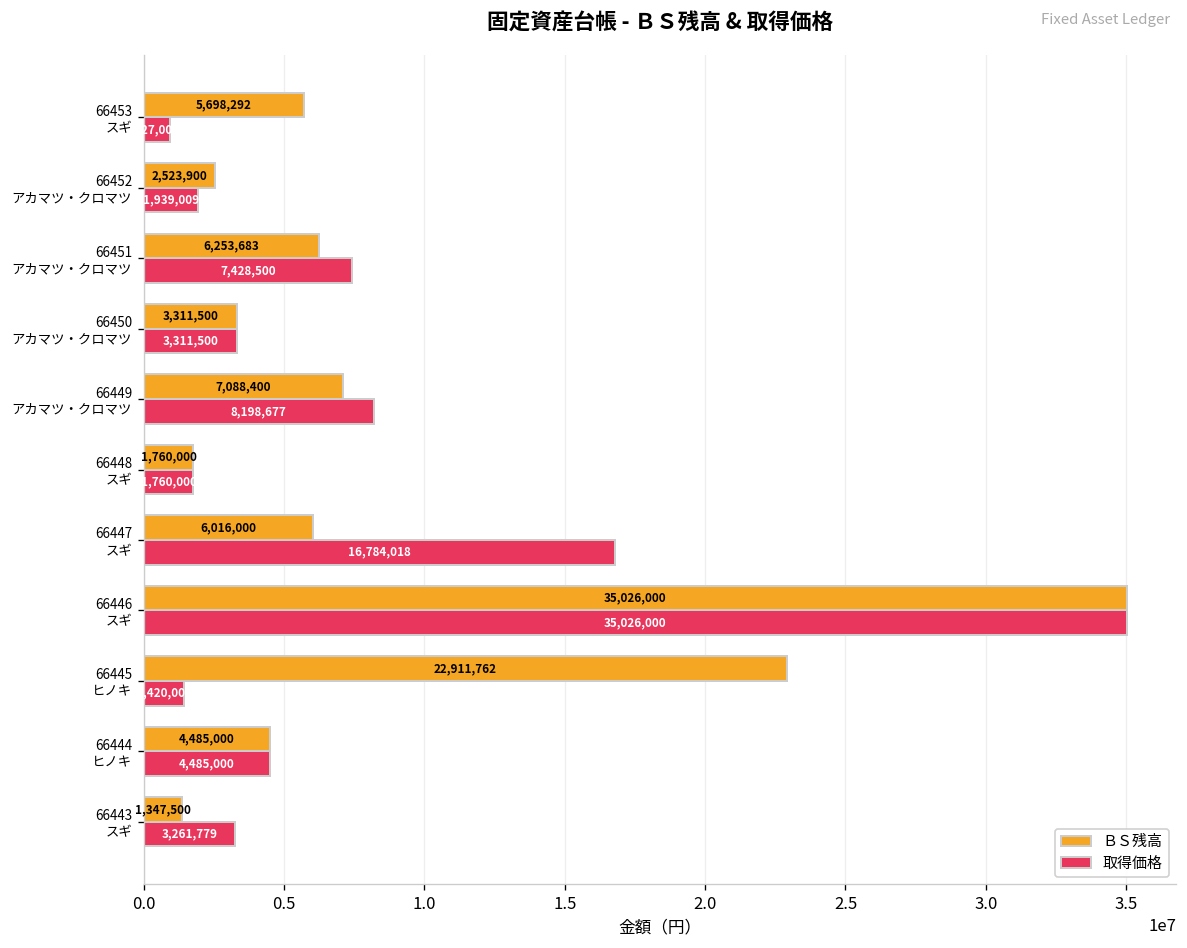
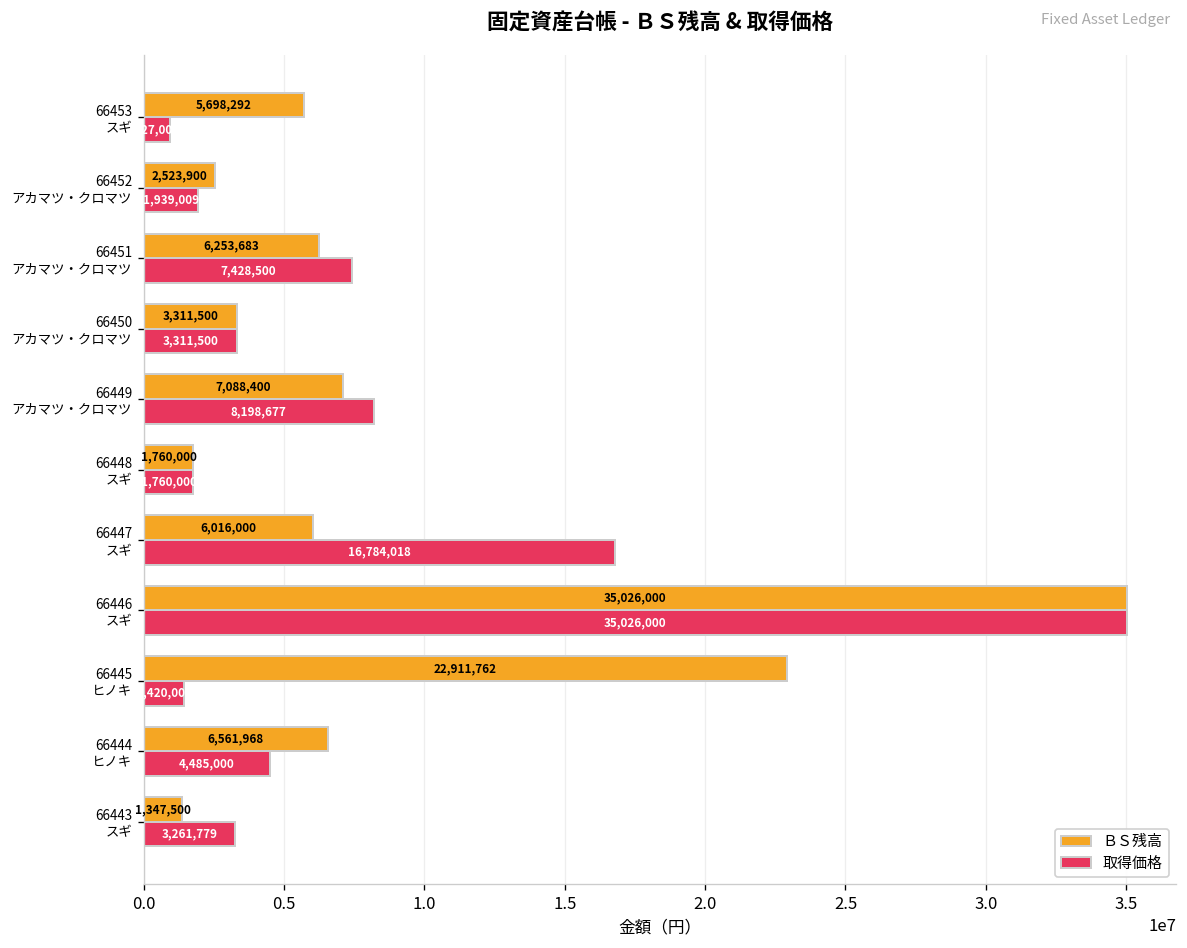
  {
    "ＢＳ残高": {
      "66453 スギ": "5,698,292",
      "66452 アカマツ・クロマツ": "2,523,900",
      "66451 アカマツ・クロマツ": "6,253,683",
      "66450 アカマツ・クロマツ": "3,311,500",
      "66449 アカマツ・クロマツ": "7,088,400",
      "66448 スギ": "1,760,000",
      "66447 スギ": "6,016,000",
      "66446 スギ": "35,026,000",
      "66445 ヒノキ": "22,911,762",
-     "66444 ヒノキ": "4,485,000",
+     "66444 ヒノキ": "6,561,968",
      "66443 スギ": "1,347,500"
    },
    "取得価格": {
      "66453 スギ": "927,000",
      "66452 アカマツ・クロマツ": "1,939,009",
      "66451 アカマツ・クロマツ": "7,428,500",
      "66450 アカマツ・クロマツ": "3,311,500",
      "66449 アカマツ・クロマツ": "8,198,677",
      "66448 スギ": "1,760,000",
      "66447 スギ": "16,784,018",
      "66446 スギ": "35,026,000",
      "66445 ヒノキ": "1,420,000",
      "66444 ヒノキ": "4,485,000",
      "66443 スギ": "3,261,779"
    }
  }
